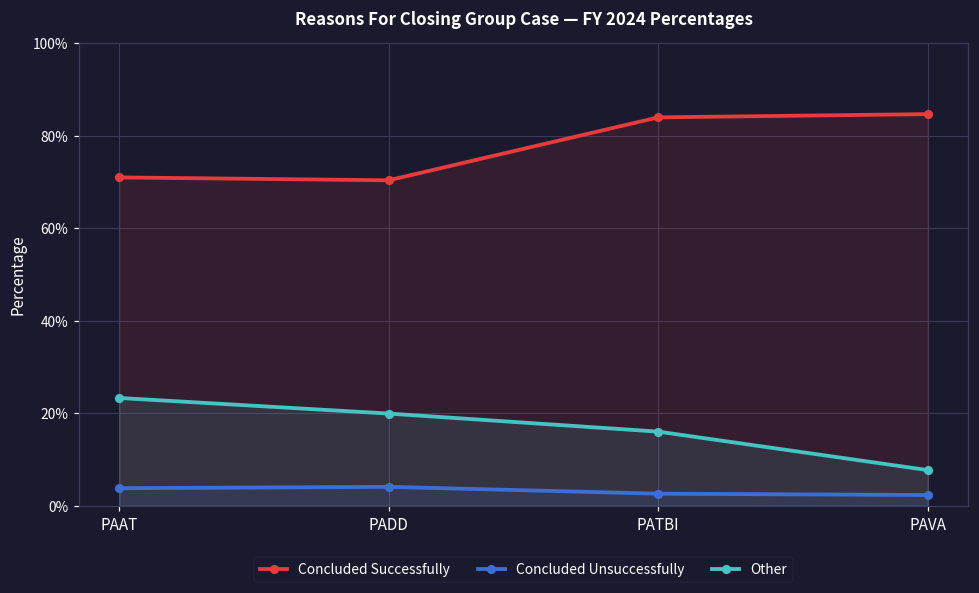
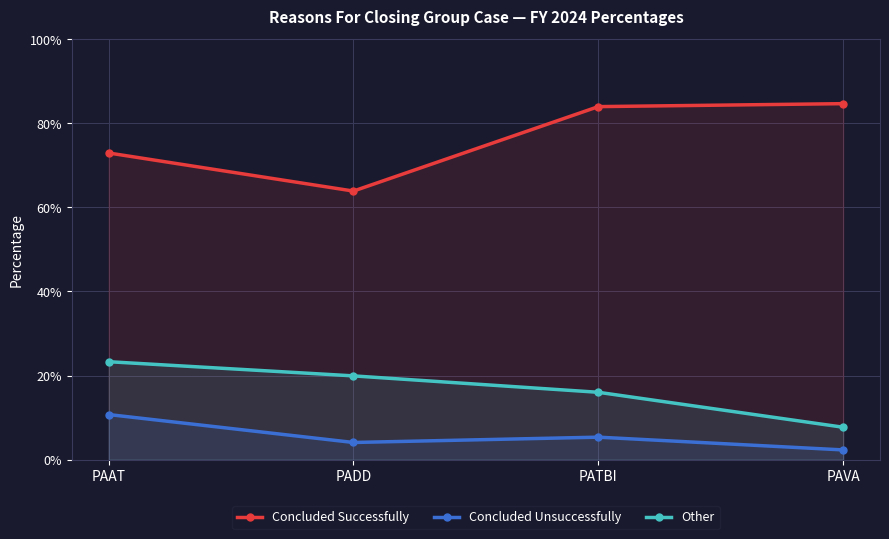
  {
    "Concluded Successfully": {
-     "PAAT": "71%",
-     "PADD": "70%",
+     "PAAT": "73%",
+     "PADD": "64%",
      "PATBI": "84%",
      "PAVA": "85%"
    },
    "Concluded Unsuccessfully": {
-     "PAAT": "4%",
+     "PAAT": "11%",
      "PADD": "4%",
-     "PATBI": "3%",
+     "PATBI": "5%",
      "PAVA": "2%"
    },
    "Other": {
      "PAAT": "23%",
      "PADD": "20%",
      "PATBI": "16%",
      "PAVA": "8%"
    }
  }
